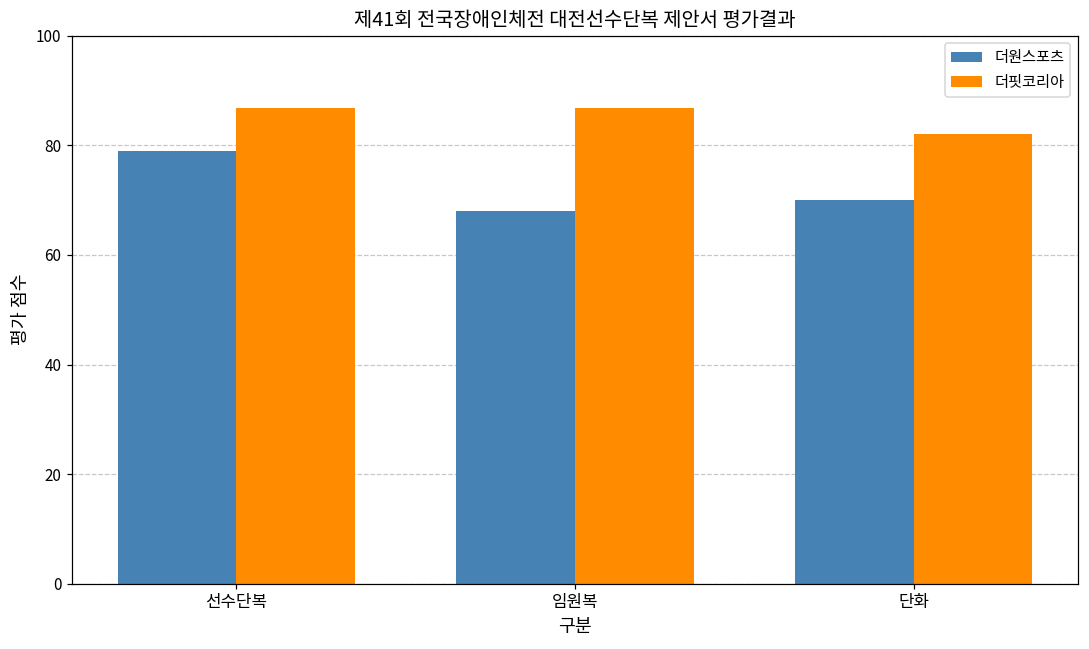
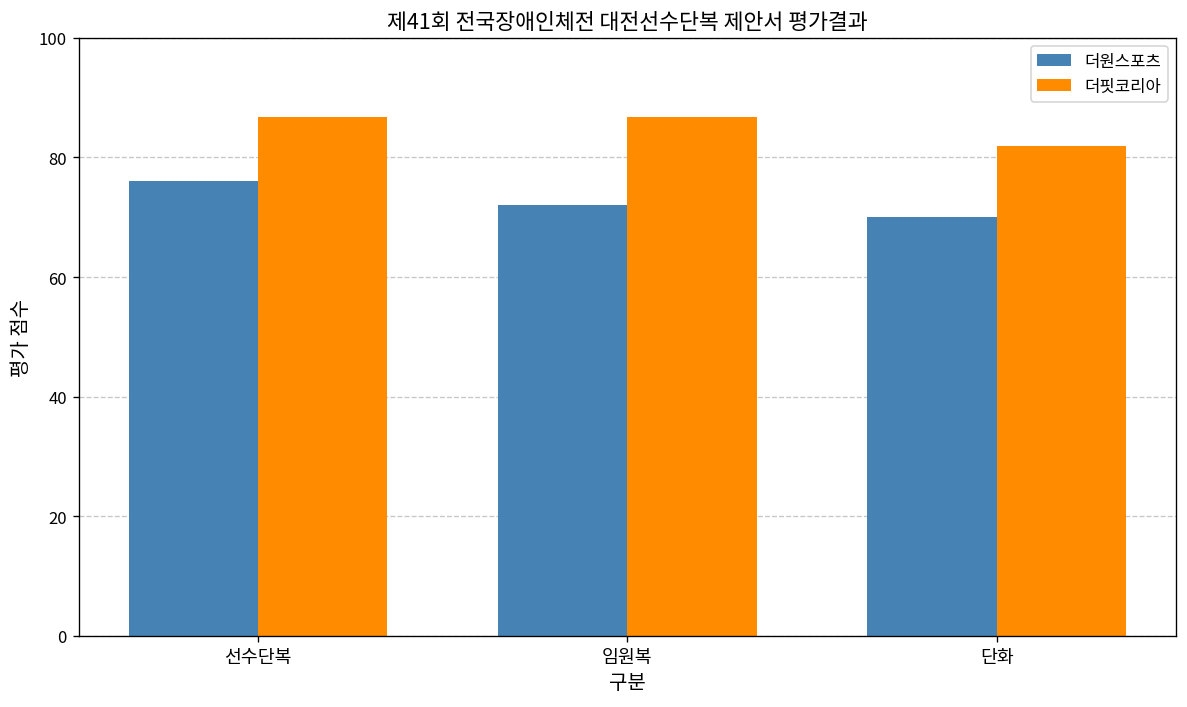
  {
    "더원스포츠": {
-     "선수단복": 79,
-     "임원복": 68,
+     "선수단복": 76,
+     "임원복": 72,
      "단화": 70
    },
    "더핏코리아": {
      "선수단복": 87,
      "임원복": 87,
      "단화": 82
    }
  }
